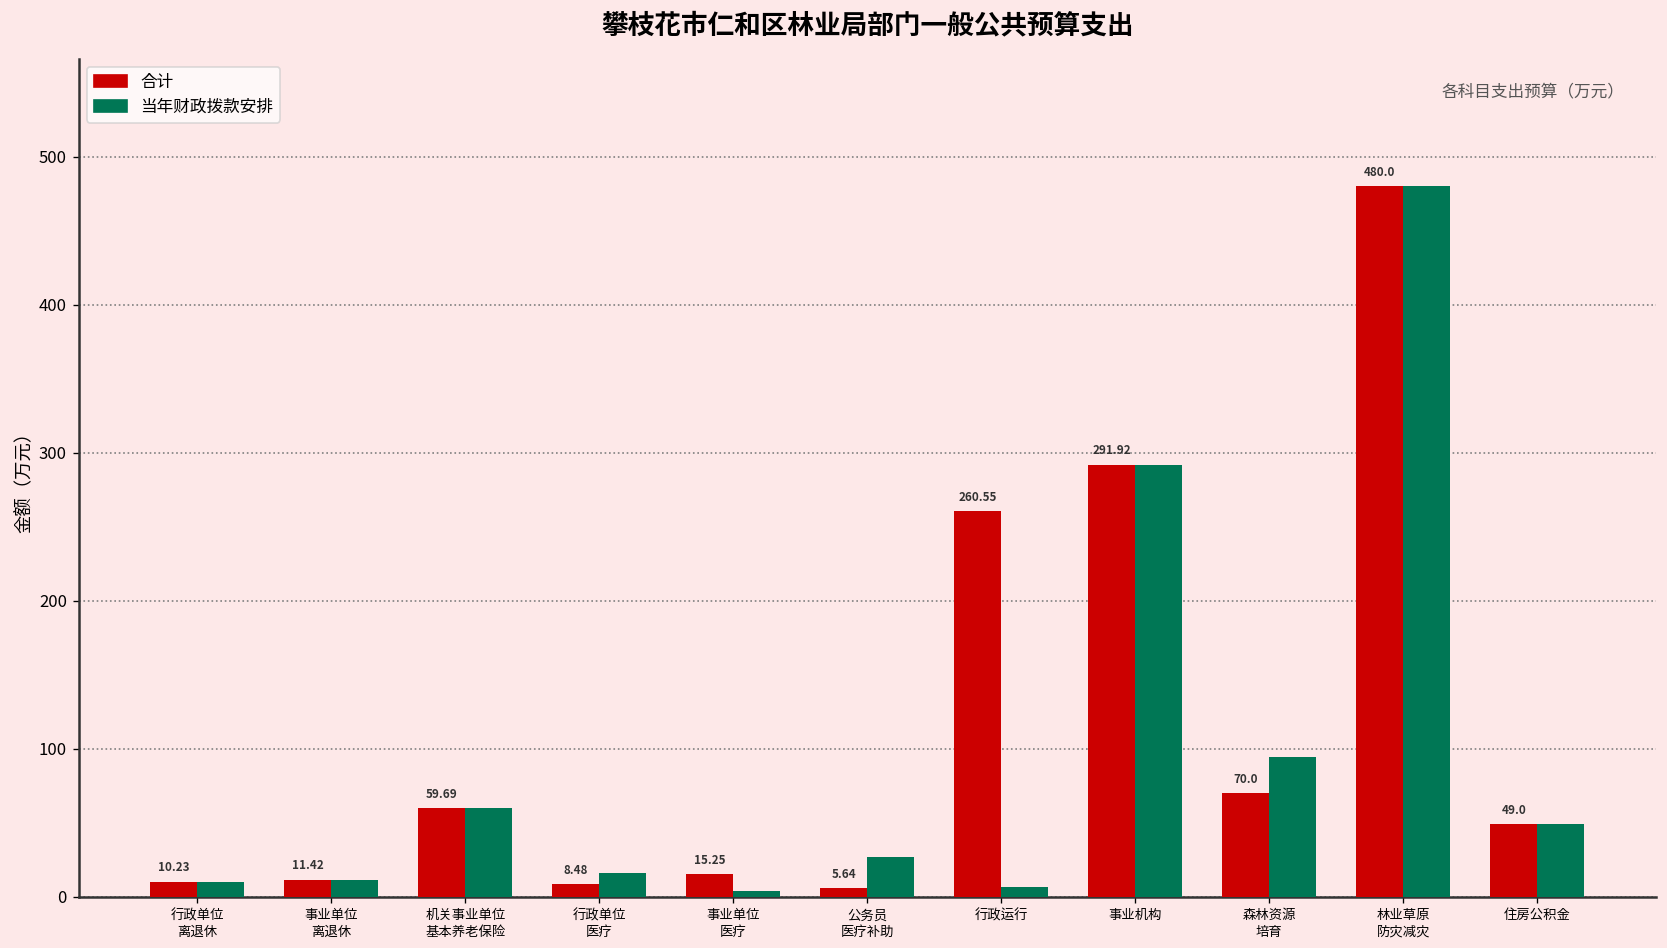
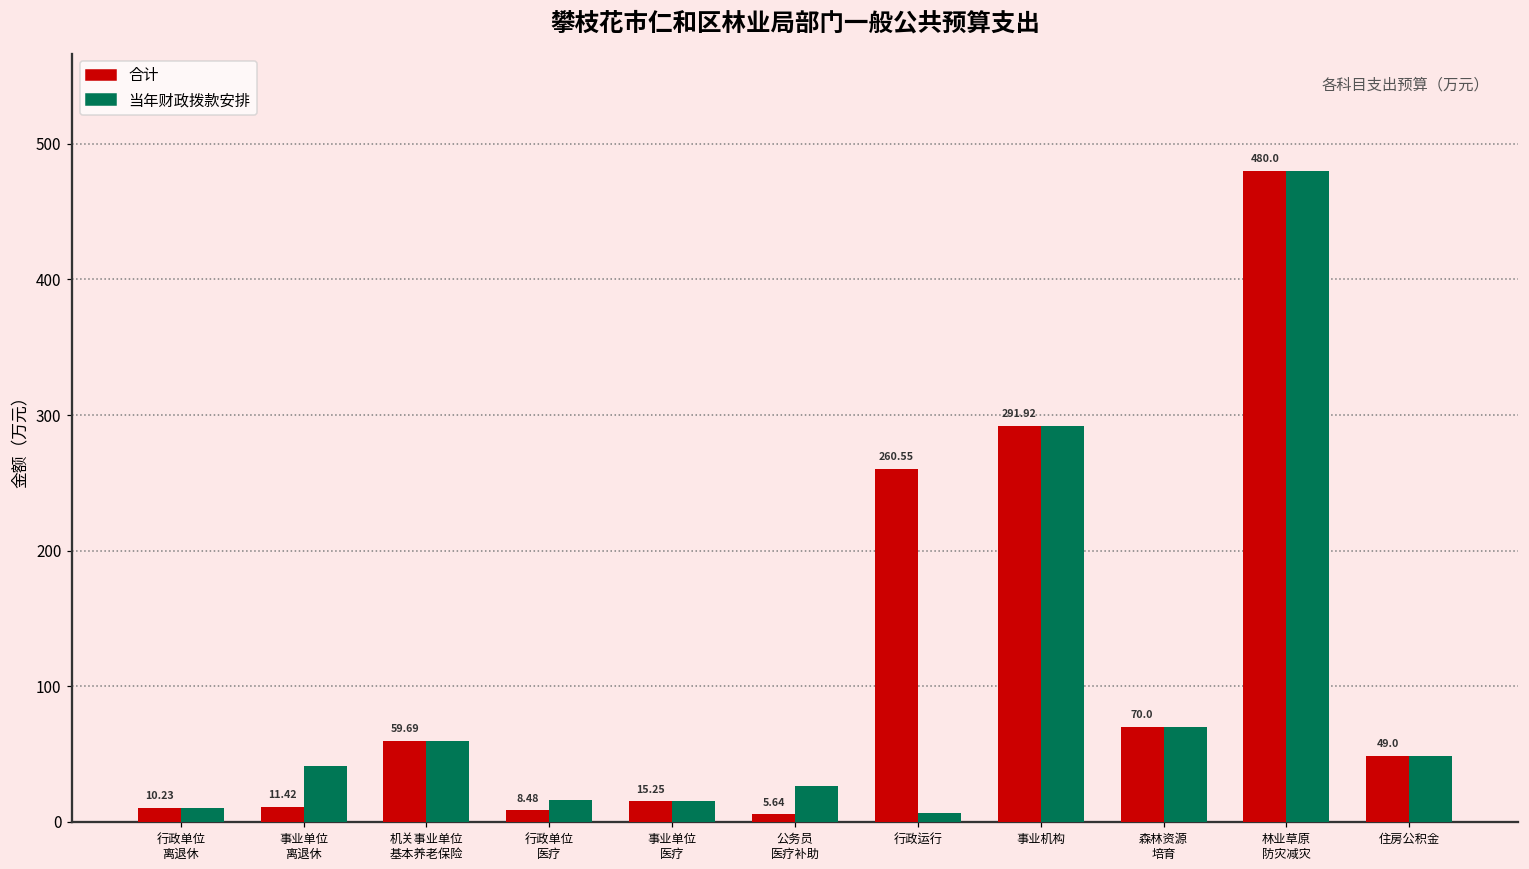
  {
    "合计": {
      "行政单位 离退休": 10.23,
      "事业单位 离退休": 11.42,
      "机关事业单位 基本养老保险": 59.69,
      "行政单位 医疗": 8.48,
      "事业单位 医疗": 15.25,
      "公务员 医疗补助": 5.64,
      "行政运行": 260.55,
      "事业机构": 291.92,
      "森林资源 培育": 70.0,
      "林业草原 防灾减灾": 480.0,
      "住房公积金": 49.0
    },
    "当年财政拨款安排": {
      "行政单位 离退休": 10,
-     "事业单位 离退休": 11,
+     "事业单位 离退休": 41,
      "机关事业单位 基本养老保险": 60,
      "行政单位 医疗": 16,
-     "事业单位 医疗": 4,
+     "事业单位 医疗": 15,
      "公务员 医疗补助": 27,
      "行政运行": 6,
      "事业机构": 292,
-     "森林资源 培育": 95,
+     "森林资源 培育": 70,
      "林业草原 防灾减灾": 480,
      "住房公积金": 49
    }
  }
